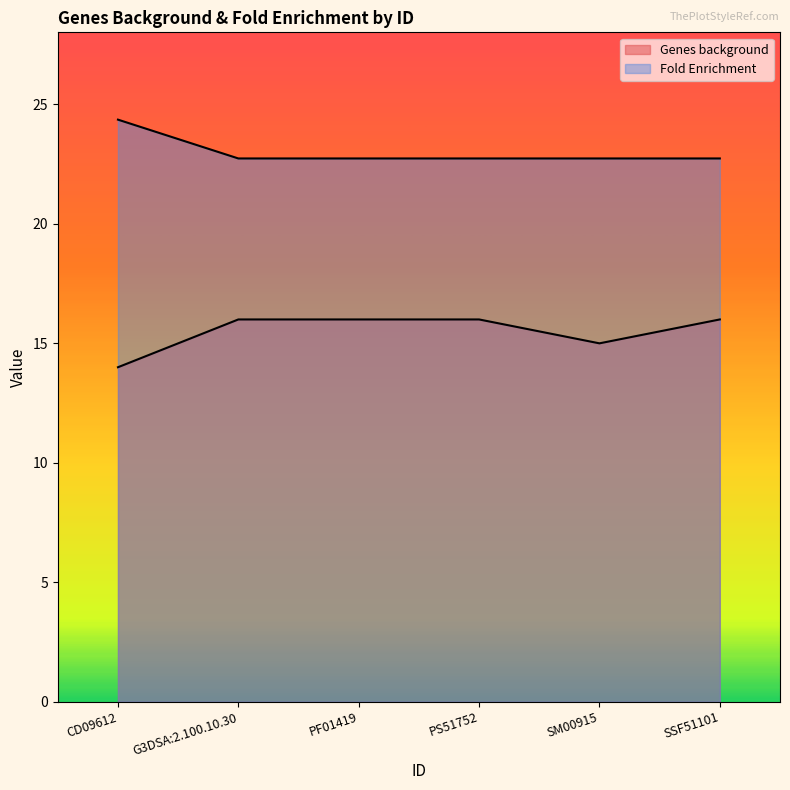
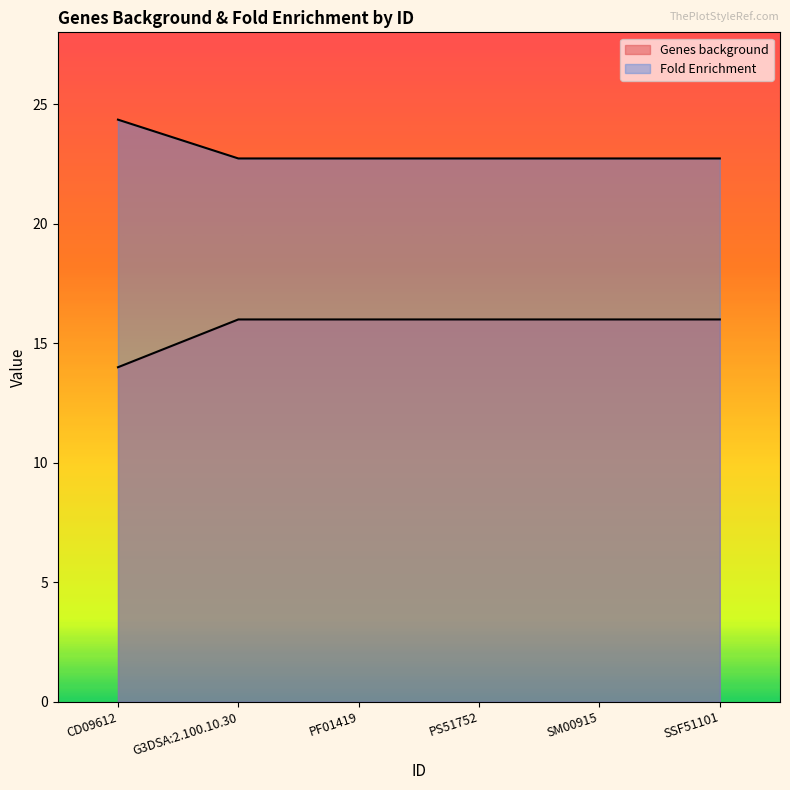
  {
    "Genes background": {
      "CD09612": 14,
      "G3DSA:2.100.10.30": 16,
      "PF01419": 16,
      "PS51752": 16,
-     "SM00915": 15,
+     "SM00915": 16,
      "SSF51101": 16
    },
    "Fold Enrichment": {
      "CD09612": 24.4,
      "G3DSA:2.100.10.30": 22.7,
      "PF01419": 22.7,
      "PS51752": 22.7,
      "SM00915": 22.7,
      "SSF51101": 22.7
    }
  }
